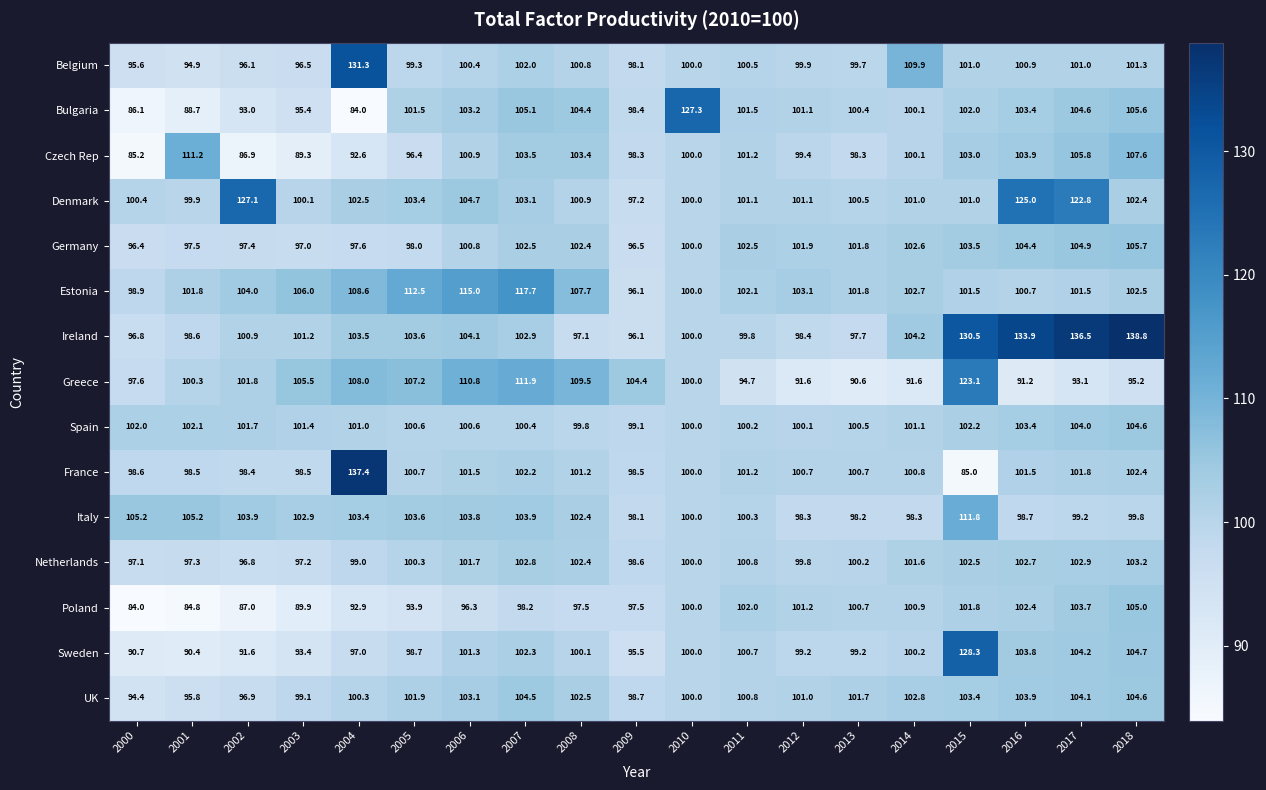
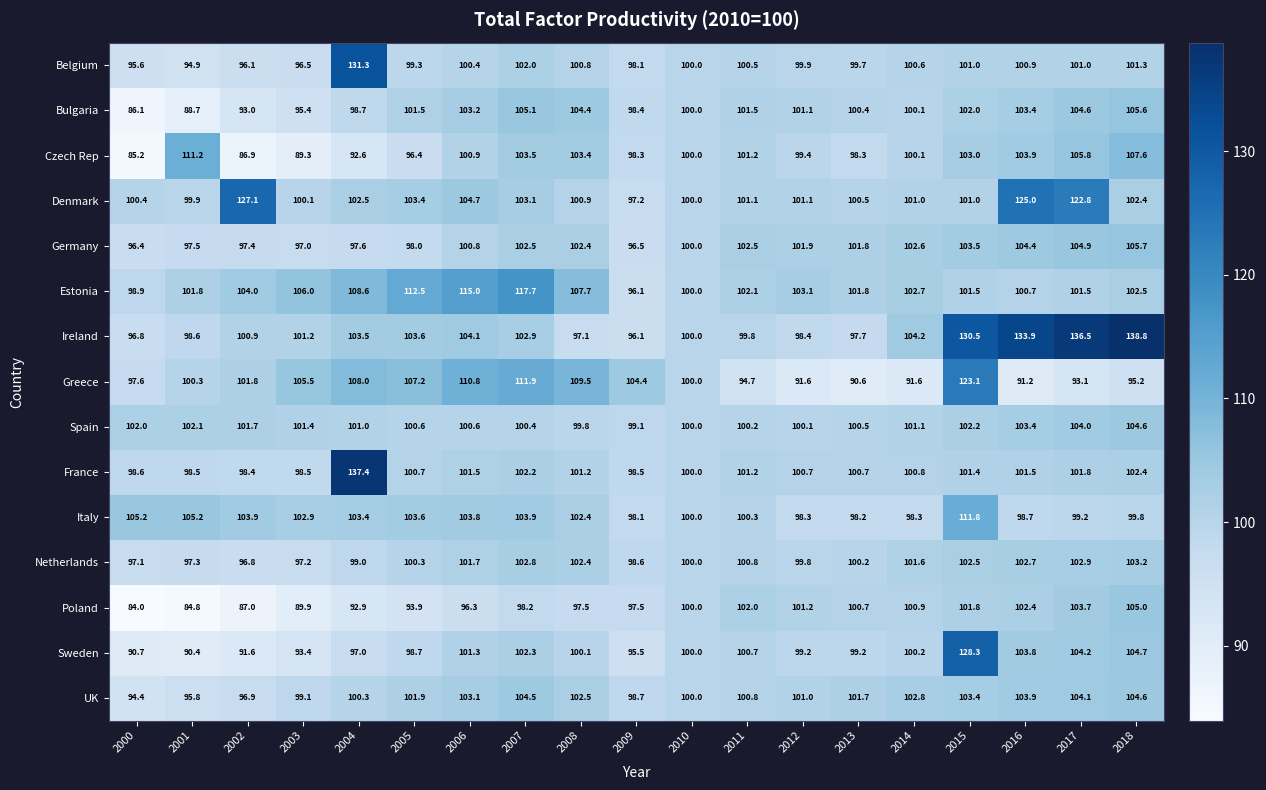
  {
    "Belgium": {
      "2000": 95.6,
      "2001": 94.9,
      "2002": 96.1,
      "2003": 96.5,
      "2004": 131.3,
      "2005": 99.3,
      "2006": 100.4,
      "2007": 102.0,
      "2008": 100.8,
      "2009": 98.1,
      "2010": 100.0,
      "2011": 100.5,
      "2012": 99.9,
      "2013": 99.7,
-     "2014": 109.9,
+     "2014": 100.6,
      "2015": 101.0,
      "2016": 100.9,
      "2017": 101.0,
      "2018": 101.3
    },
    "Bulgaria": {
      "2000": 86.1,
      "2001": 88.7,
      "2002": 93.0,
      "2003": 95.4,
-     "2004": 84.0,
+     "2004": 98.7,
      "2005": 101.5,
      "2006": 103.2,
      "2007": 105.1,
      "2008": 104.4,
      "2009": 98.4,
-     "2010": 127.3,
+     "2010": 100.0,
      "2011": 101.5,
      "2012": 101.1,
      "2013": 100.4,
      "2014": 100.1,
      "2015": 102.0,
      "2016": 103.4,
      "2017": 104.6,
      "2018": 105.6
    },
    "France": {
      "2000": 98.6,
      "2001": 98.5,
      "2002": 98.4,
      "2003": 98.5,
      "2004": 137.4,
      "2005": 100.7,
      "2006": 101.5,
      "2007": 102.2,
      "2008": 101.2,
      "2009": 98.5,
      "2010": 100.0,
      "2011": 101.2,
      "2012": 100.7,
      "2013": 100.7,
      "2014": 100.8,
-     "2015": 85.0,
+     "2015": 101.4,
      "2016": 101.5,
      "2017": 101.8,
      "2018": 102.4
    }
  }
